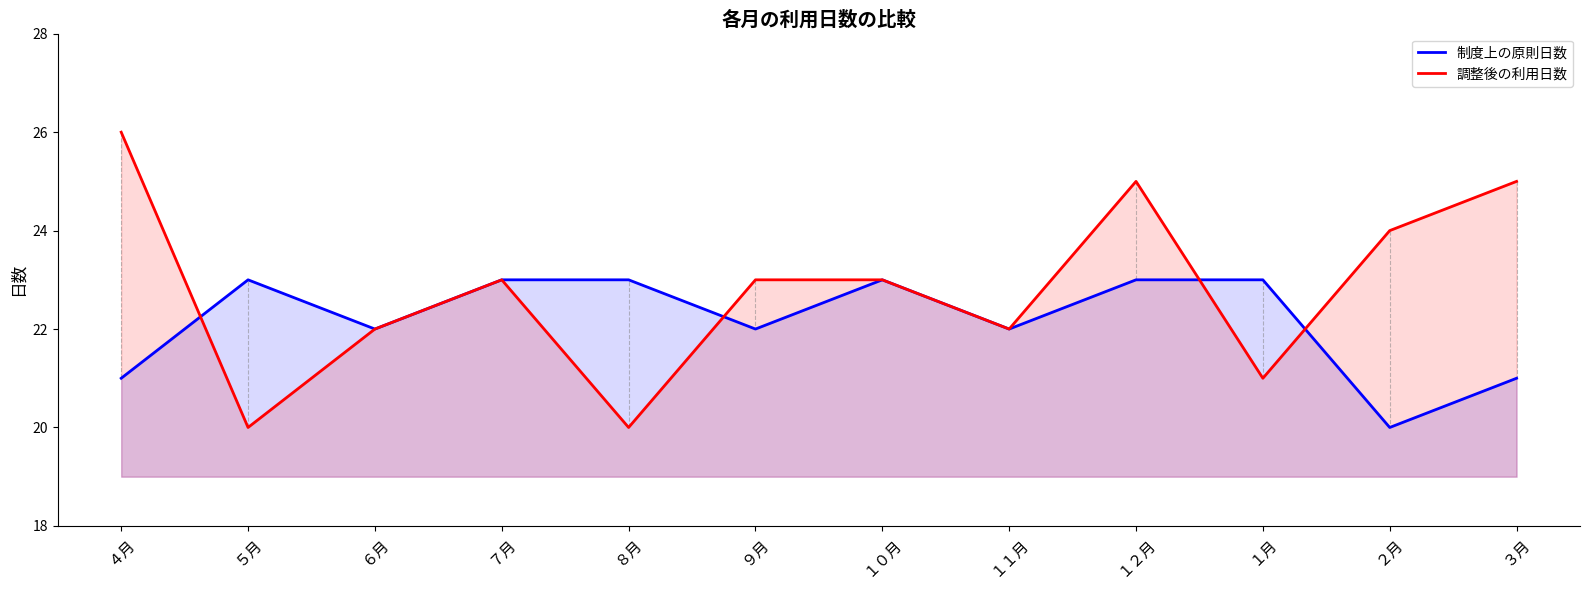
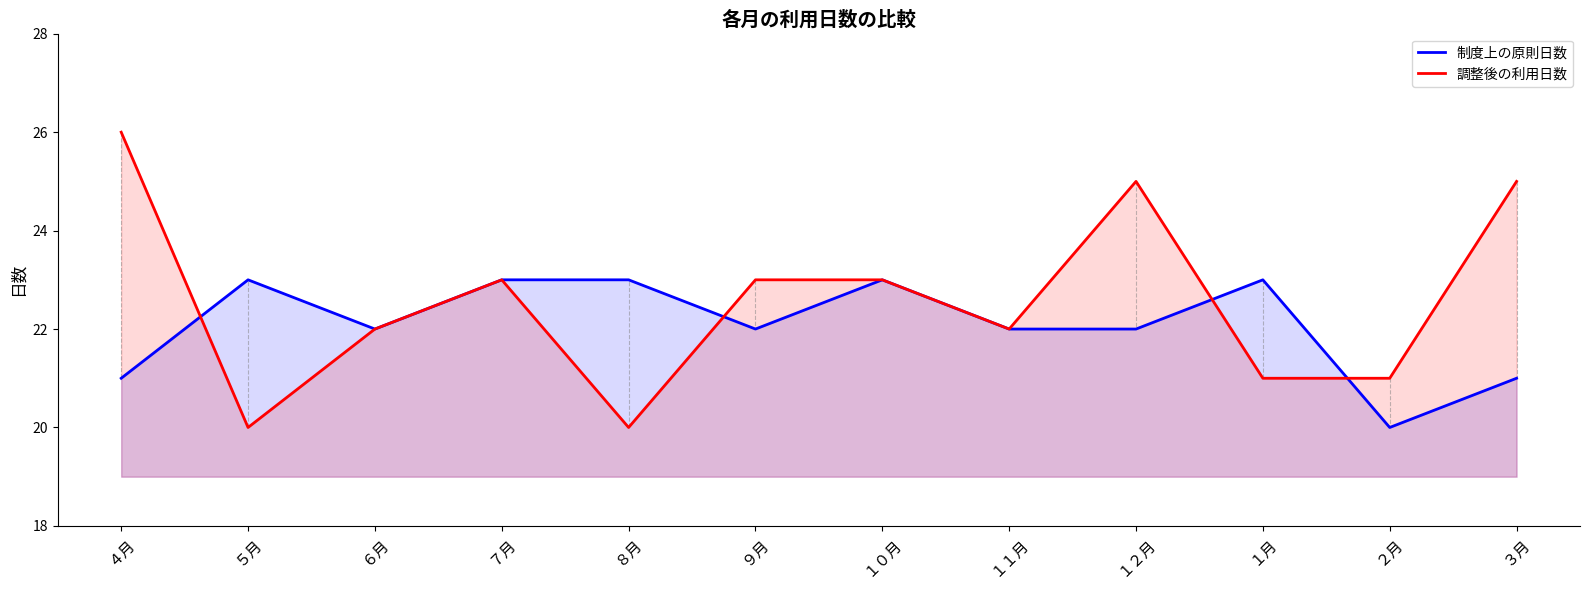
  {
    "制度上の原則日数": {
-     "１２月": 23
+     "１２月": 22
    },
    "調整後の利用日数": {
-     "２月": 24
+     "２月": 21
    }
  }
